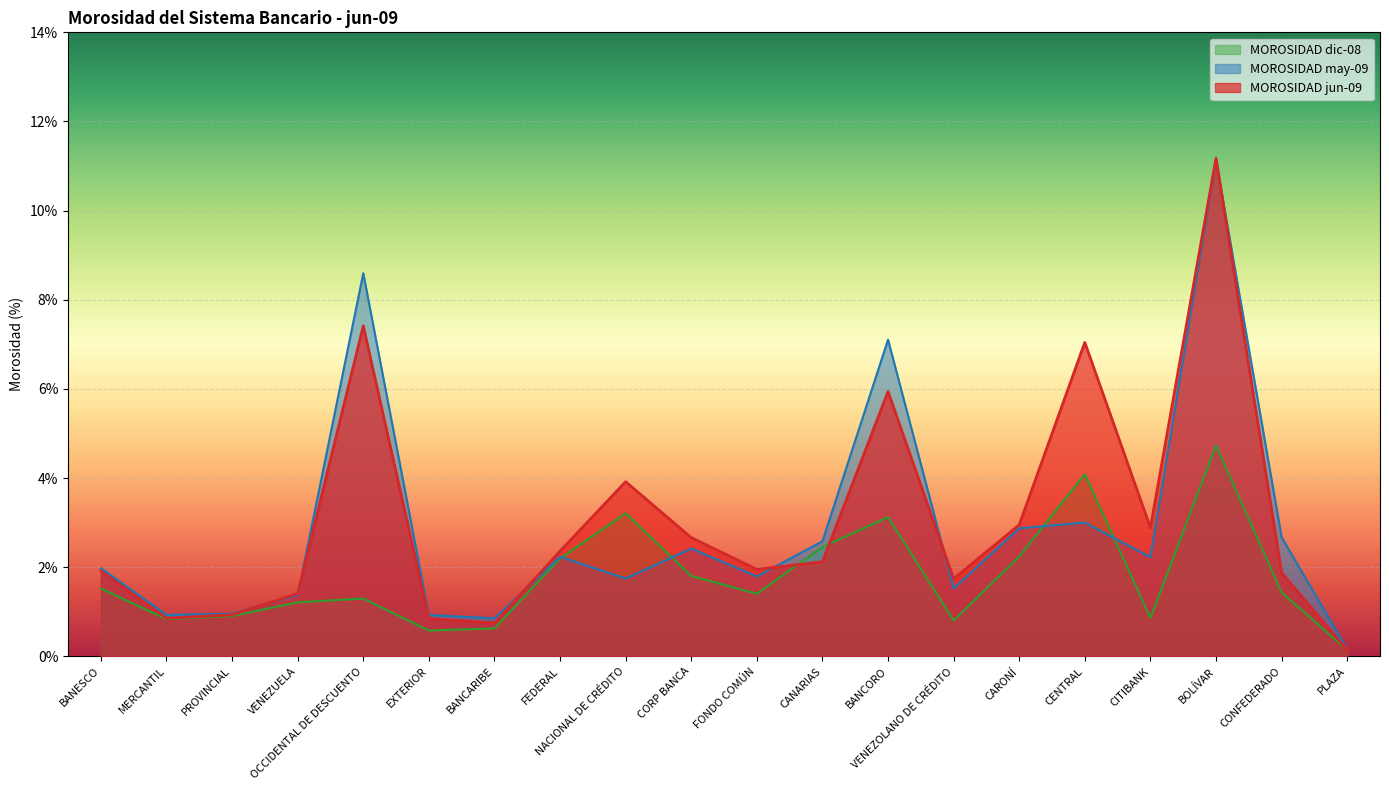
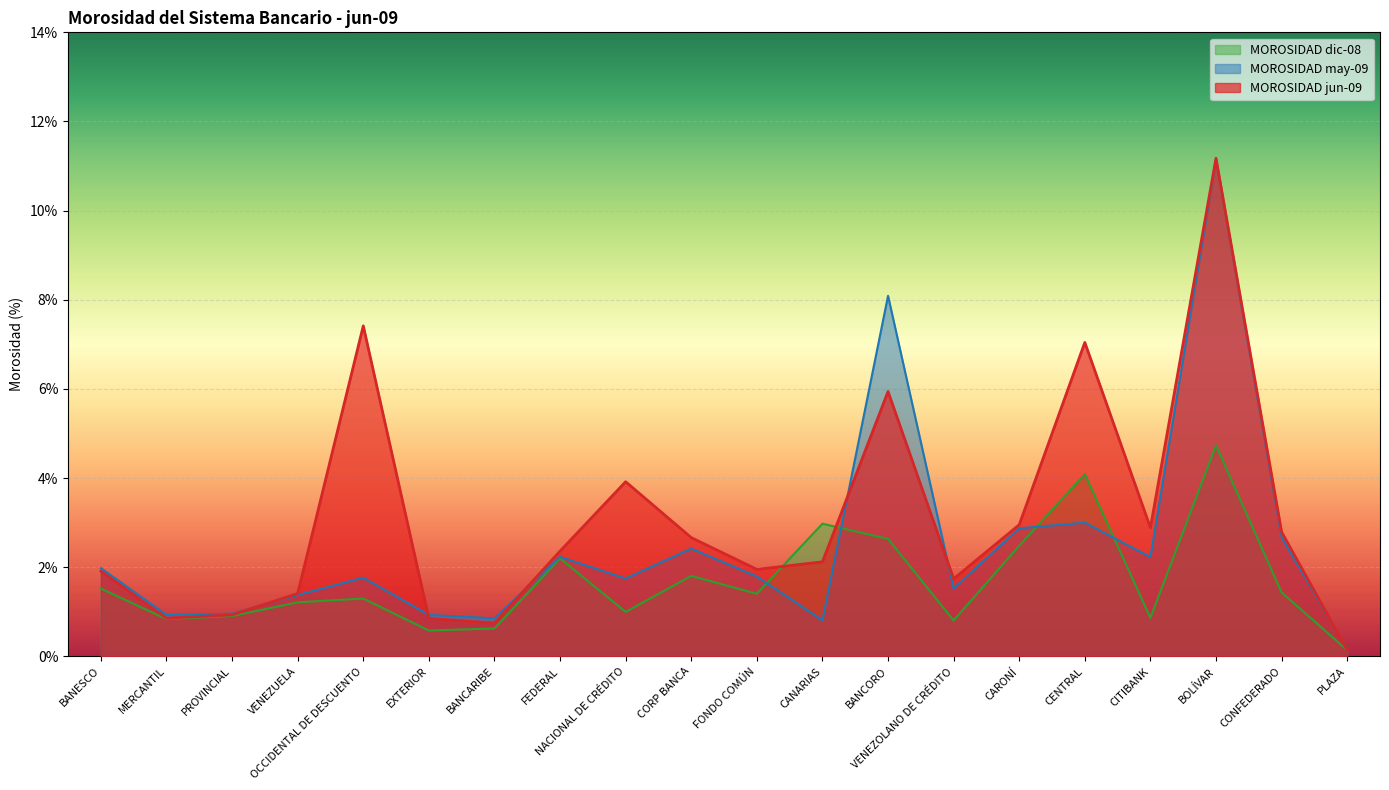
  {
    "MOROSIDAD dic-08": {
      "BANESCO": "1.5%",
      "VENEZUELA": "1.2%",
      "OCCIDENTAL DE DESCUENTO": "1.3%",
      "EXTERIOR": "0.6%",
      "BANCARIBE": "0.6%",
-     "NACIONAL DE CRÉDITO": "3.2%",
+     "NACIONAL DE CRÉDITO": "1.0%",
      "CORP BANCA": "1.8%",
      "FONDO COMÚN": "1.4%",
-     "CANARIAS": "2.5%",
-     "BANCORO": "3.1%",
+     "CANARIAS": "3.0%",
+     "BANCORO": "2.6%",
      "VENEZOLANO DE CRÉDITO": "0.8%",
-     "CARONÍ": "2.2%",
+     "CARONÍ": "2.5%",
      "CENTRAL": "4.1%",
      "CITIBANK": "0.9%",
      "BOLÍVAR": "4.7%",
      "CONFEDERADO": "1.4%"
    },
    "MOROSIDAD may-09": {
      "BANESCO": "2.0%",
      "MERCANTIL": "0.9%",
-     "OCCIDENTAL DE DESCUENTO": "8.6%",
+     "OCCIDENTAL DE DESCUENTO": "1.8%",
      "EXTERIOR": "0.9%",
      "BANCARIBE": "0.9%",
      "NACIONAL DE CRÉDITO": "1.7%",
      "CORP BANCA": "2.4%",
      "FONDO COMÚN": "1.8%",
-     "CANARIAS": "2.6%",
-     "BANCORO": "7.1%",
+     "CANARIAS": "0.8%",
+     "BANCORO": "8.1%",
      "VENEZOLANO DE CRÉDITO": "1.5%",
      "CARONÍ": "2.9%",
      "CENTRAL": "3.0%",
      "CITIBANK": "2.2%",
      "CONFEDERADO": "2.7%"
    },
    "MOROSIDAD jun-09": {
      "BANESCO": "1.9%",
      "OCCIDENTAL DE DESCUENTO": "7.4%",
      "EXTERIOR": "0.9%",
      "BANCARIBE": "0.7%",
      "FEDERAL": "2.4%",
      "NACIONAL DE CRÉDITO": "3.9%",
      "CORP BANCA": "2.7%",
      "FONDO COMÚN": "2.0%",
      "CANARIAS": "2.1%",
      "BANCORO": "5.9%",
      "VENEZOLANO DE CRÉDITO": "1.7%",
      "CARONÍ": "3.0%",
      "CENTRAL": "7.0%",
      "CITIBANK": "2.9%",
-     "CONFEDERADO": "1.9%"
+     "CONFEDERADO": "2.8%"
    }
  }
